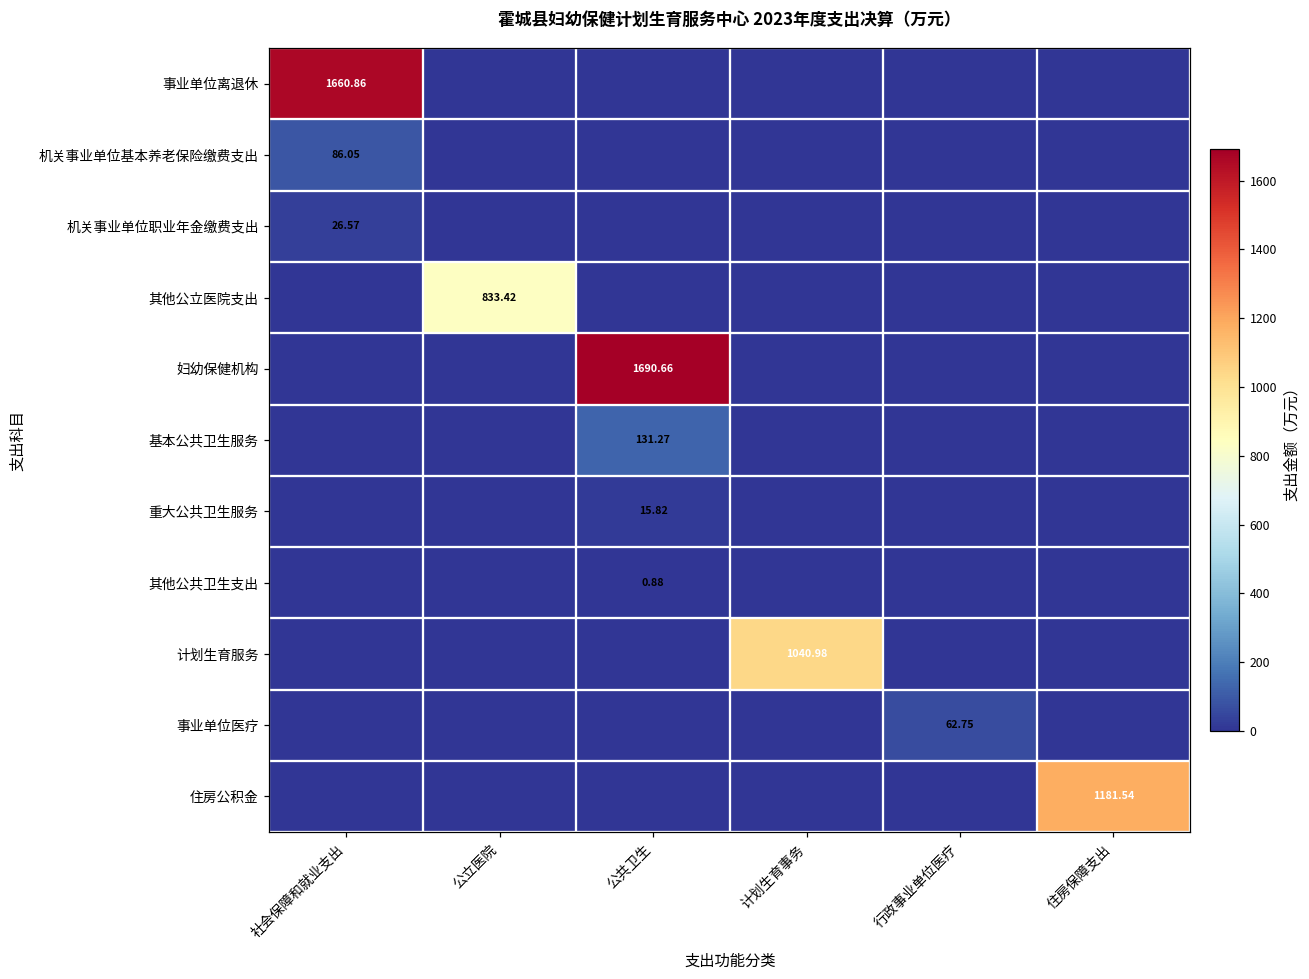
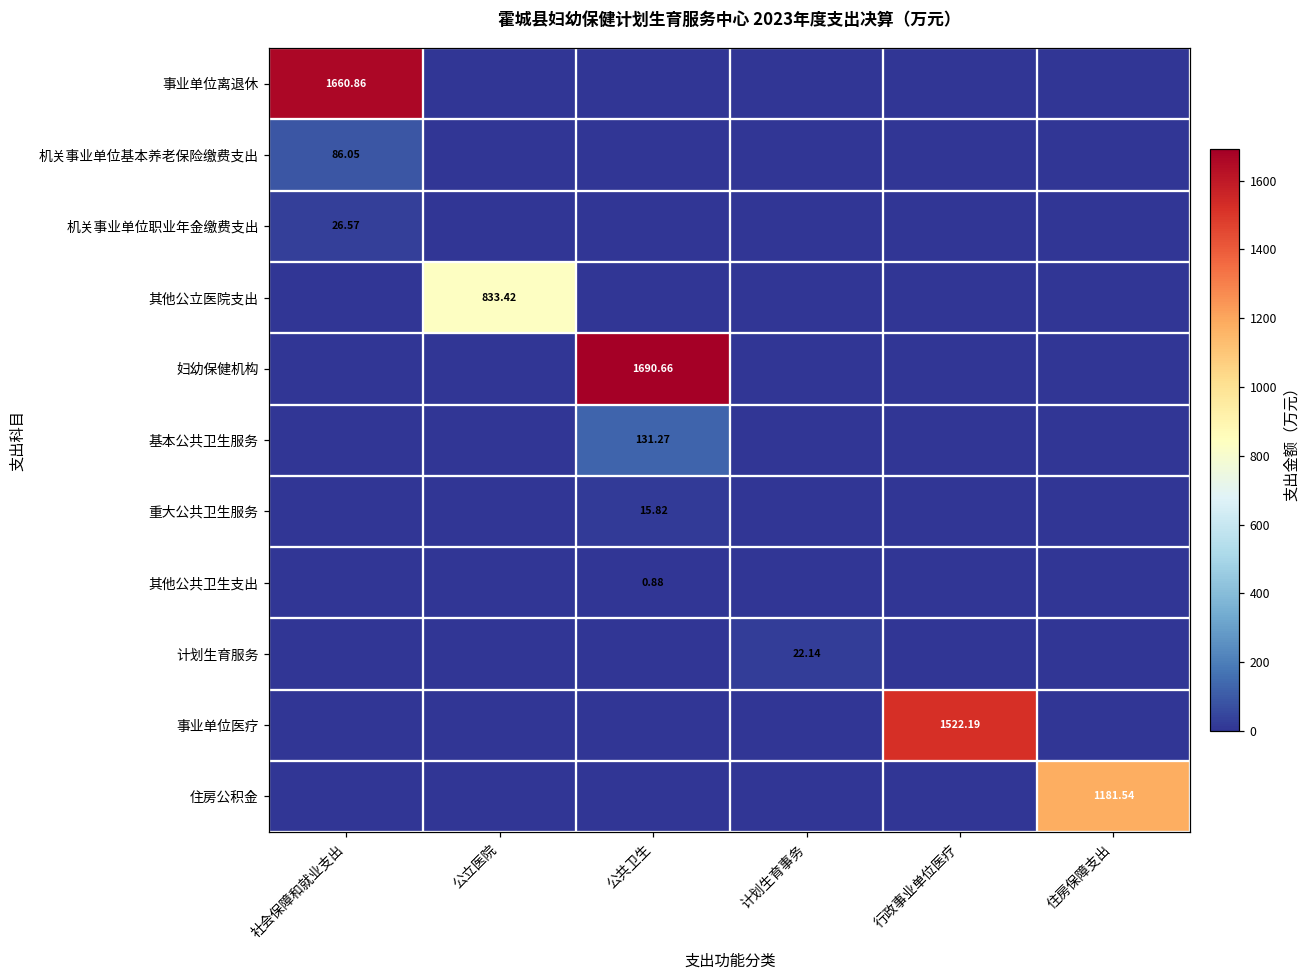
  {
    "事业单位离退休": {
      "社会保障和就业支出": 1660.86
    },
    "机关事业单位基本养老保险缴费支出": {
      "社会保障和就业支出": 86.05
    },
    "机关事业单位职业年金缴费支出": {
      "社会保障和就业支出": 26.57
    },
    "其他公立医院支出": {
      "公立医院": 833.42
    },
    "妇幼保健机构": {
      "公共卫生": 1690.66
    },
    "基本公共卫生服务": {
      "公共卫生": 131.27
    },
    "重大公共卫生服务": {
      "公共卫生": 15.82
    },
    "其他公共卫生支出": {
      "公共卫生": 0.88
    },
    "计划生育服务": {
-     "计划生育事务": 1040.98
+     "计划生育事务": 22.14
    },
    "事业单位医疗": {
-     "行政事业单位医疗": 62.75
+     "行政事业单位医疗": 1522.19
    },
    "住房公积金": {
      "住房保障支出": 1181.54
    }
  }
